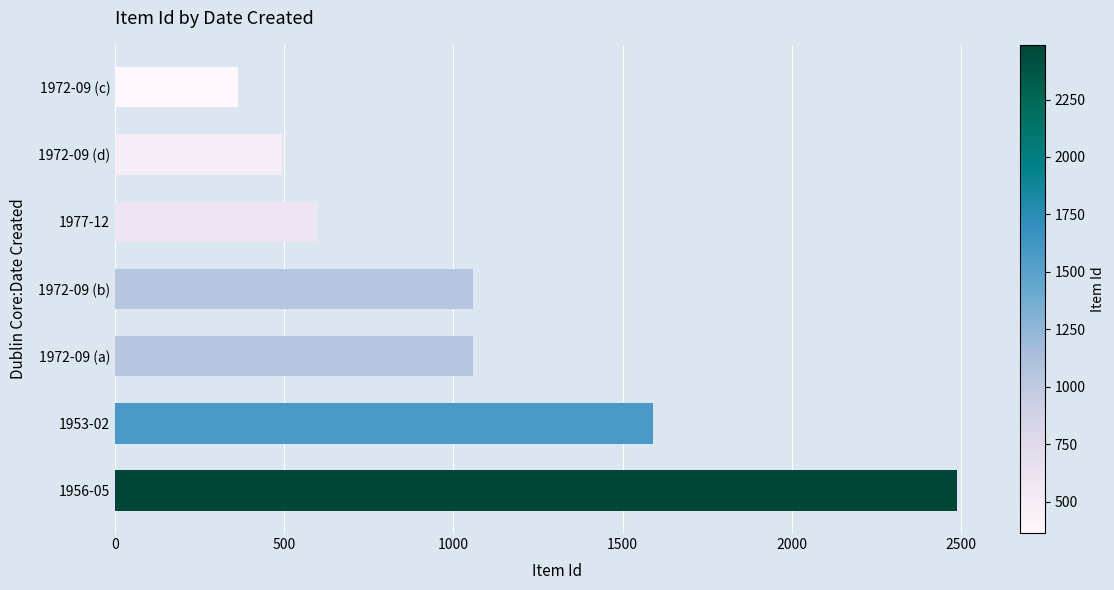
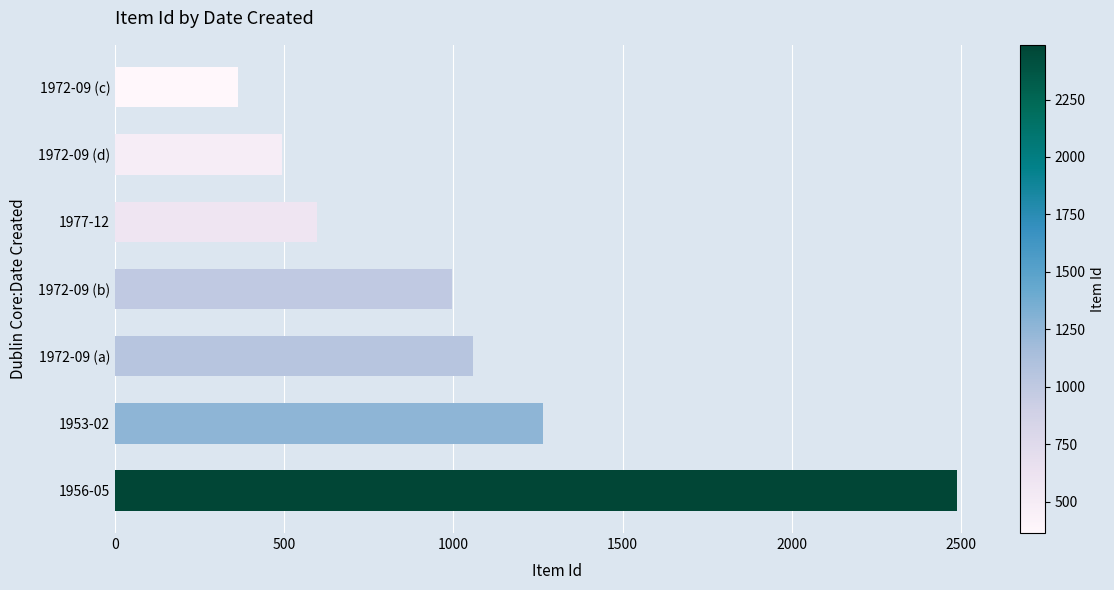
  {
    "1972-09 (c)": 360,
    "1972-09 (d)": 490,
    "1977-12": 600,
-   "1972-09 (b)": 1060,
+   "1972-09 (b)": 1000,
    "1972-09 (a)": 1060,
-   "1953-02": 1590,
+   "1953-02": 1260,
    "1956-05": 2490
  }
